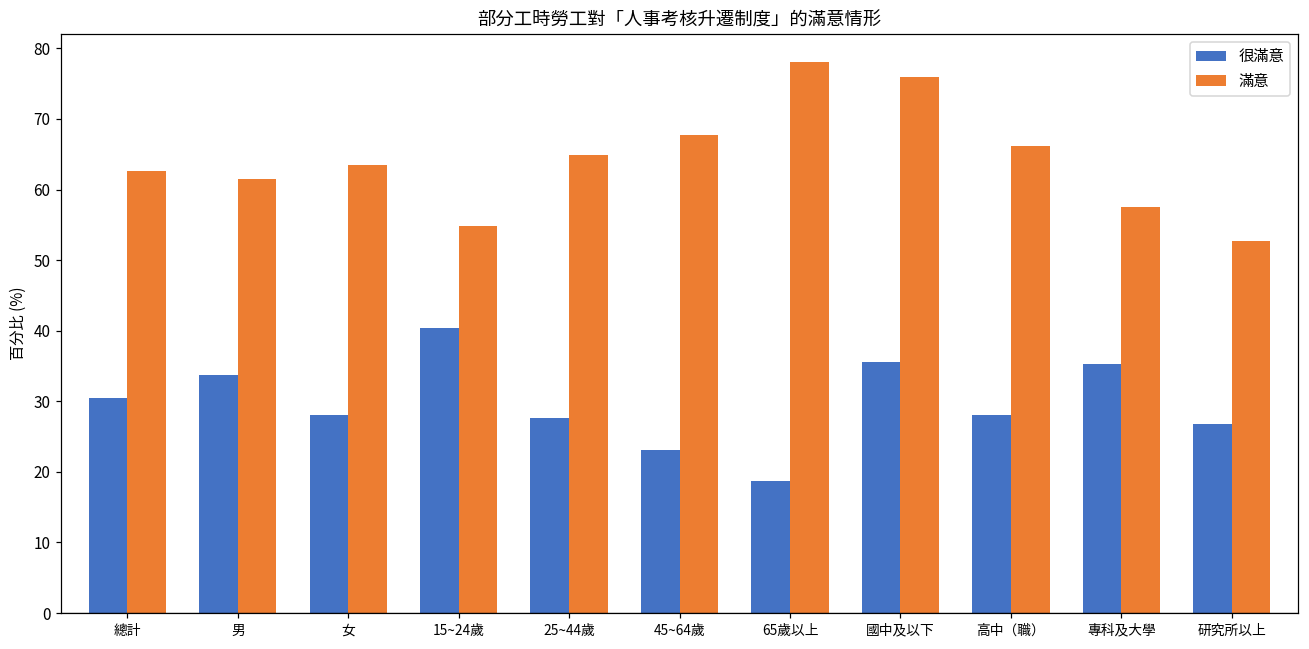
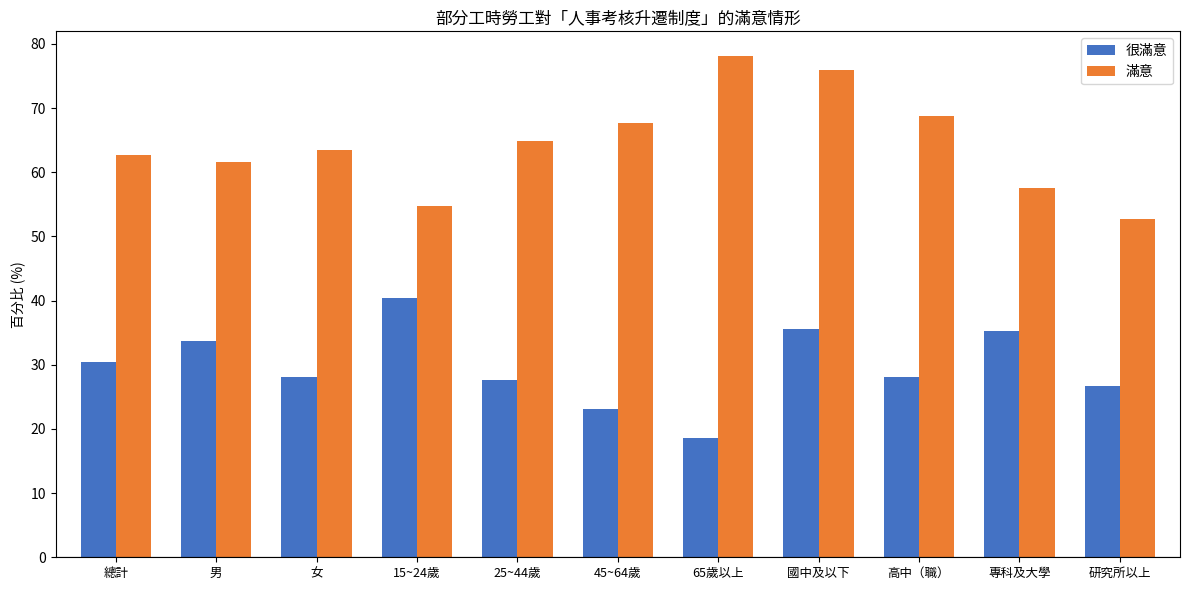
  {
    "很滿意": {
      "總計": 30,
      "男": 34,
      "女": 28,
      "15~24歲": 40,
      "25~44歲": 28,
      "45~64歲": 23,
      "65歲以上": 19,
      "國中及以下": 36,
      "高中（職）": 28,
      "專科及大學": 35,
      "研究所以上": 27
    },
    "滿意": {
      "總計": 63,
      "男": 62,
      "女": 63,
      "15~24歲": 55,
      "25~44歲": 65,
      "45~64歲": 68,
      "65歲以上": 78,
      "國中及以下": 76,
-     "高中（職）": 66,
+     "高中（職）": 69,
      "專科及大學": 58,
      "研究所以上": 53
    }
  }
